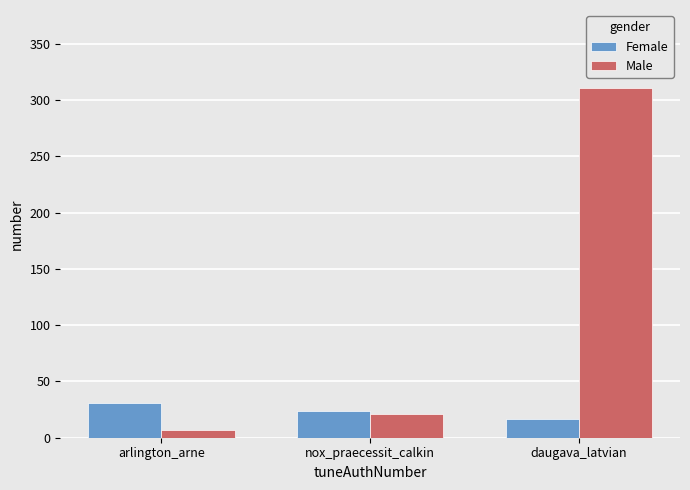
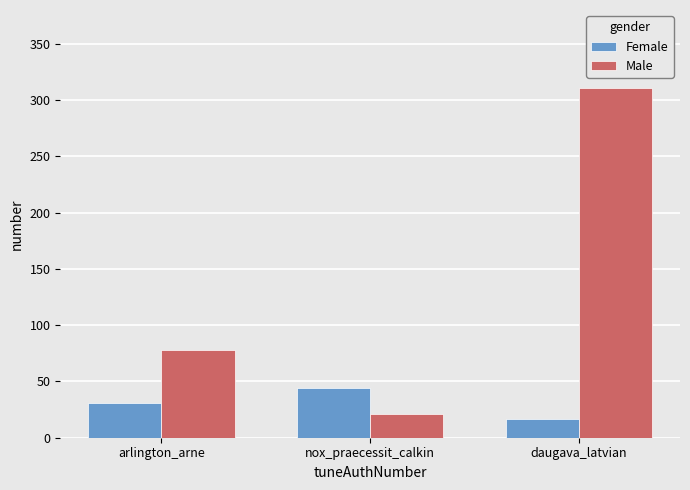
  {
    "Female": {
      "arlington_arne": 31,
-     "nox_praecessit_calkin": 24,
+     "nox_praecessit_calkin": 44,
      "daugava_latvian": 17
    },
    "Male": {
-     "arlington_arne": 7,
+     "arlington_arne": 78,
      "nox_praecessit_calkin": 21,
      "daugava_latvian": 311
    }
  }
